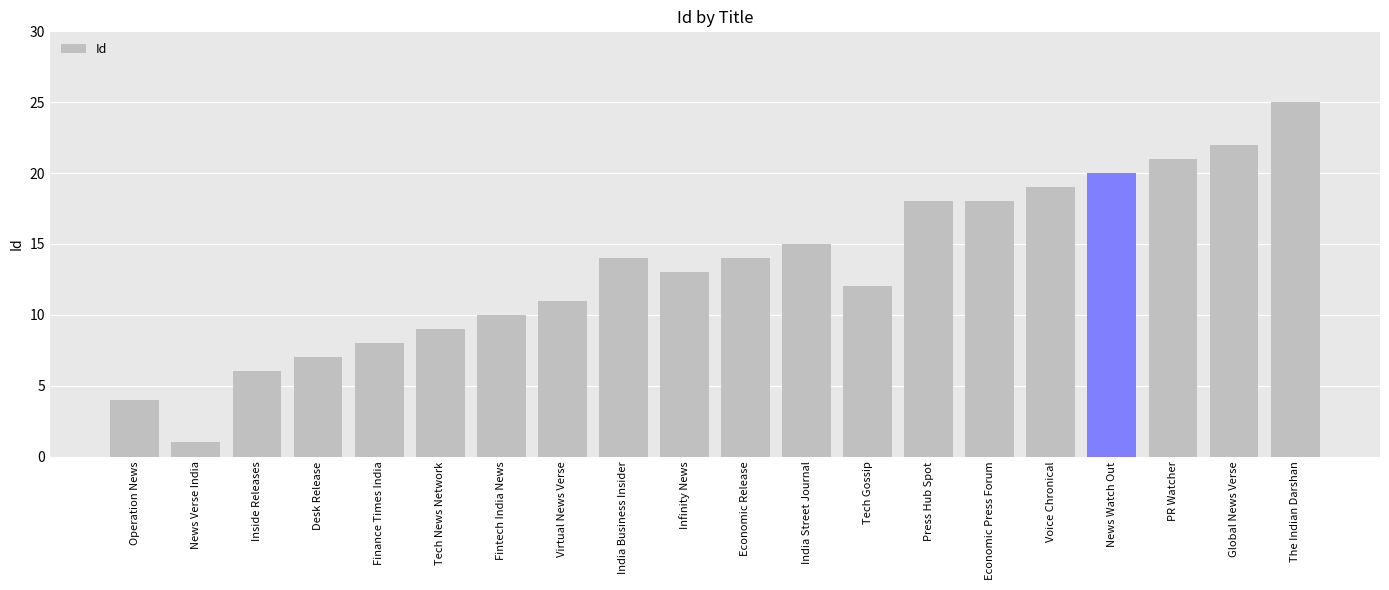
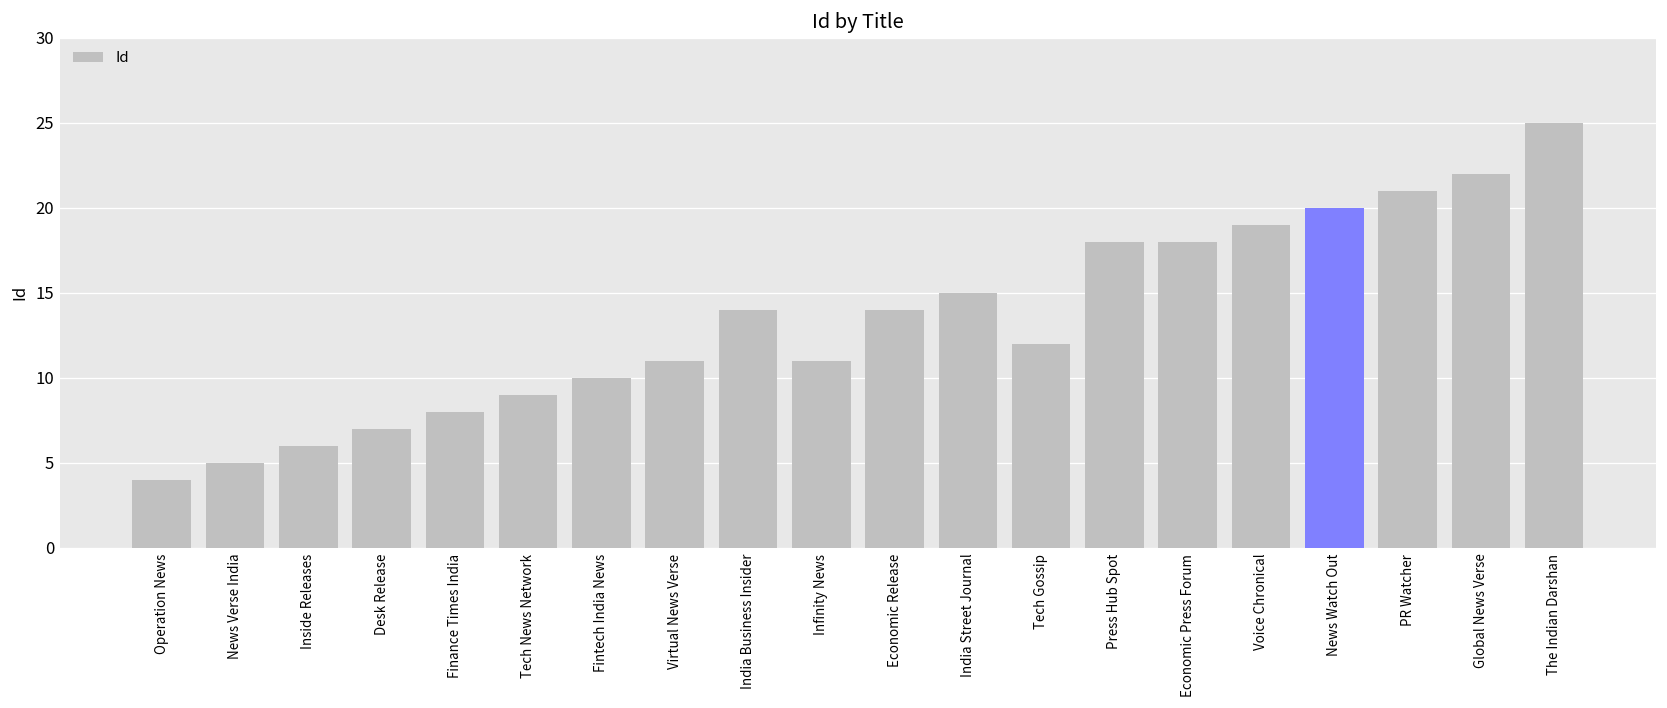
  {
    "Operation News": 4,
-   "News Verse India": 1,
+   "News Verse India": 5,
    "Inside Releases": 6,
    "Desk Release": 7,
    "Finance Times India": 8,
    "Tech News Network": 9,
    "Fintech India News": 10,
    "Virtual News Verse": 11,
    "India Business Insider": 14,
-   "Infinity News": 13,
+   "Infinity News": 11,
    "Economic Release": 14,
    "India Street Journal": 15,
    "Tech Gossip": 12,
    "Press Hub Spot": 18,
    "Economic Press Forum": 18,
    "Voice Chronical": 19,
    "News Watch Out": 20,
    "PR Watcher": 21,
    "Global News Verse": 22,
    "The Indian Darshan": 25
  }
